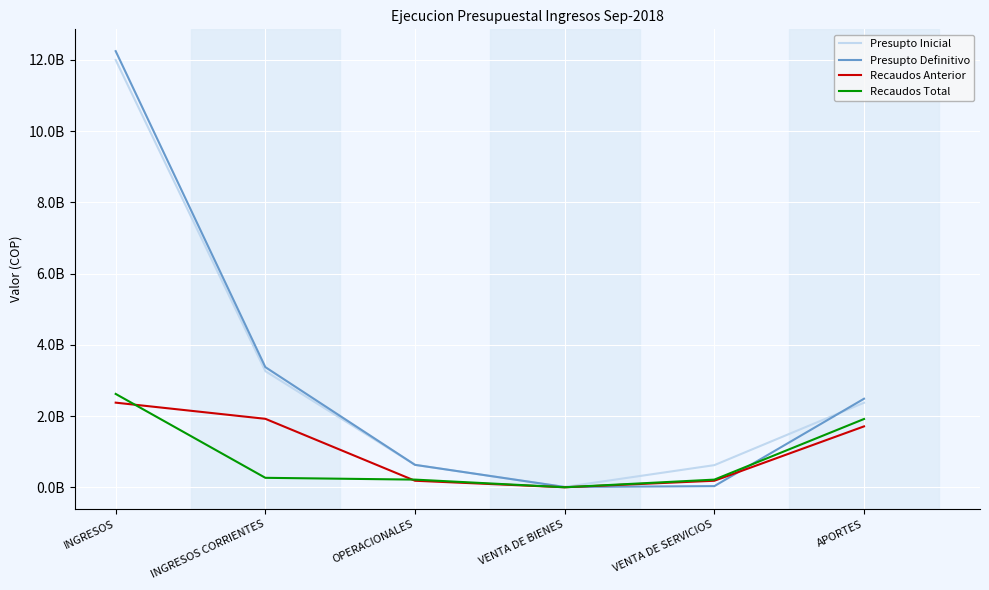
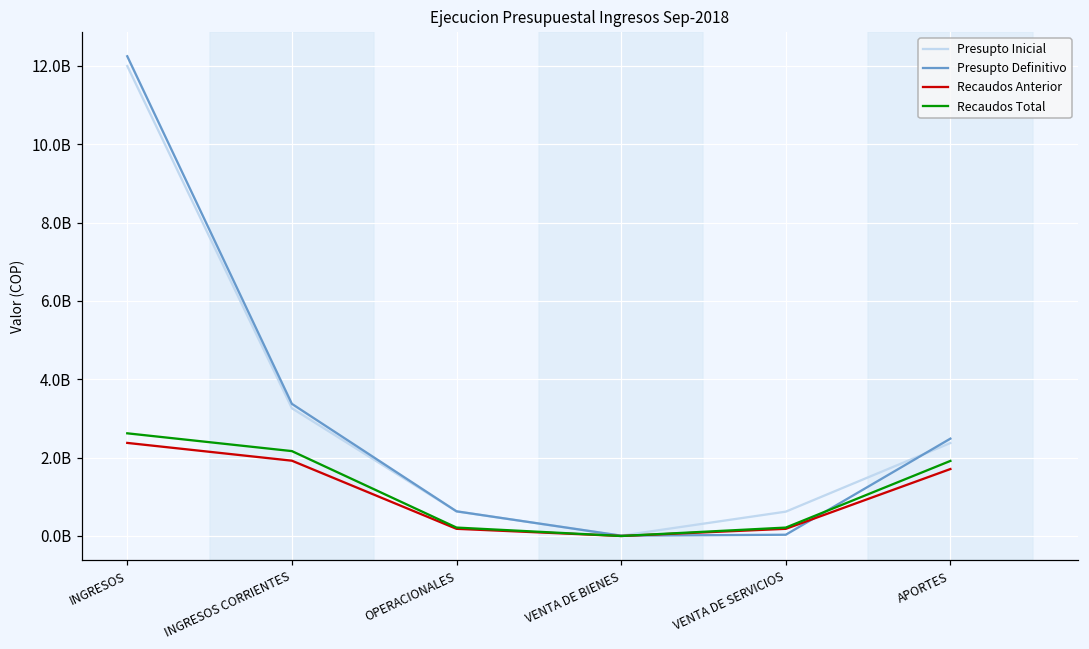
  {
    "Presupto Inicial": {
      "INGRESOS": 12000000000,
      "INGRESOS CORRIENTES": 3300000000,
      "VENTA DE SERVICIOS": 600000000,
      "APORTES": 2400000000
    },
    "Presupto Definitivo": {
      "INGRESOS": 12200000000,
      "INGRESOS CORRIENTES": 3400000000,
      "VENTA DE SERVICIOS": 0,
      "APORTES": 2500000000
    },
    "Recaudos Anterior": {
      "INGRESOS": 2400000000,
      "INGRESOS CORRIENTES": 1900000000,
      "APORTES": 1700000000
    },
    "Recaudos Total": {
      "INGRESOS": 2600000000,
-     "INGRESOS CORRIENTES": 300000000,
+     "INGRESOS CORRIENTES": 2200000000,
      "APORTES": 1900000000
    }
  }
